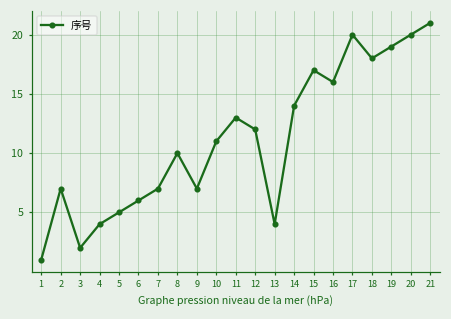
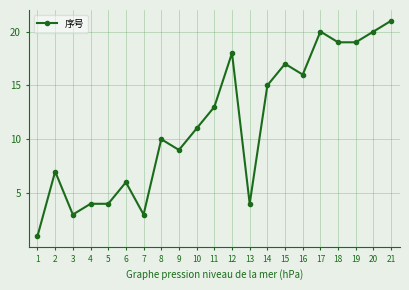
  {
    "1": 1,
    "2": 7,
-   "3": 2,
+   "3": 3,
    "4": 4,
-   "5": 5,
+   "5": 4,
    "6": 6,
-   "7": 7,
+   "7": 3,
    "8": 10,
-   "9": 7,
+   "9": 9,
    "10": 11,
    "11": 13,
-   "12": 12,
+   "12": 18,
    "13": 4,
-   "14": 14,
+   "14": 15,
    "15": 17,
    "16": 16,
    "17": 20,
-   "18": 18,
+   "18": 19,
    "19": 19,
    "20": 20,
    "21": 21
  }
